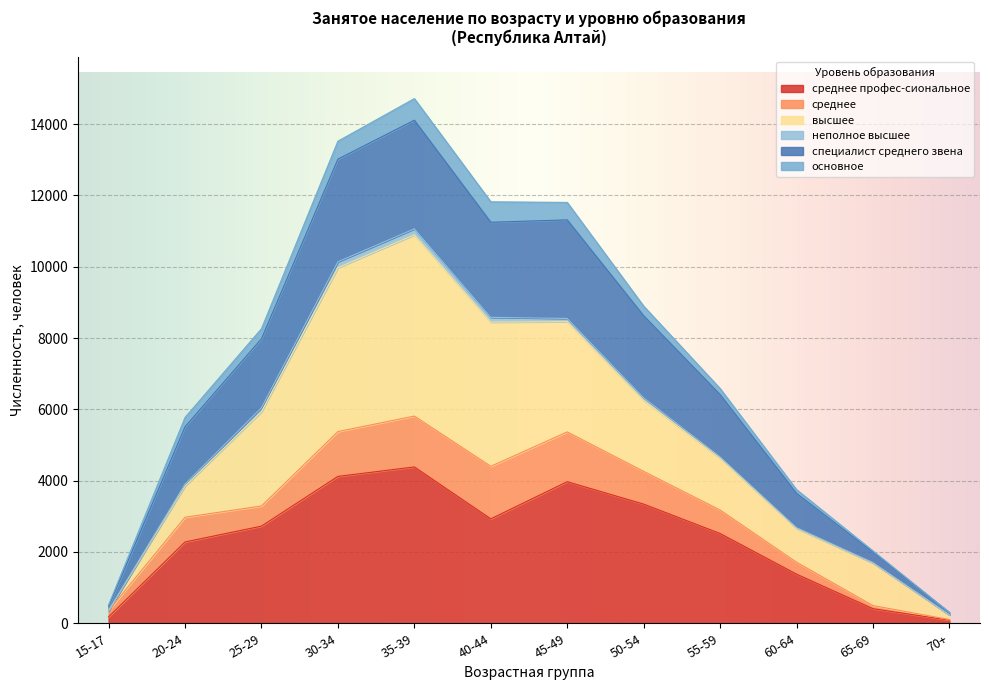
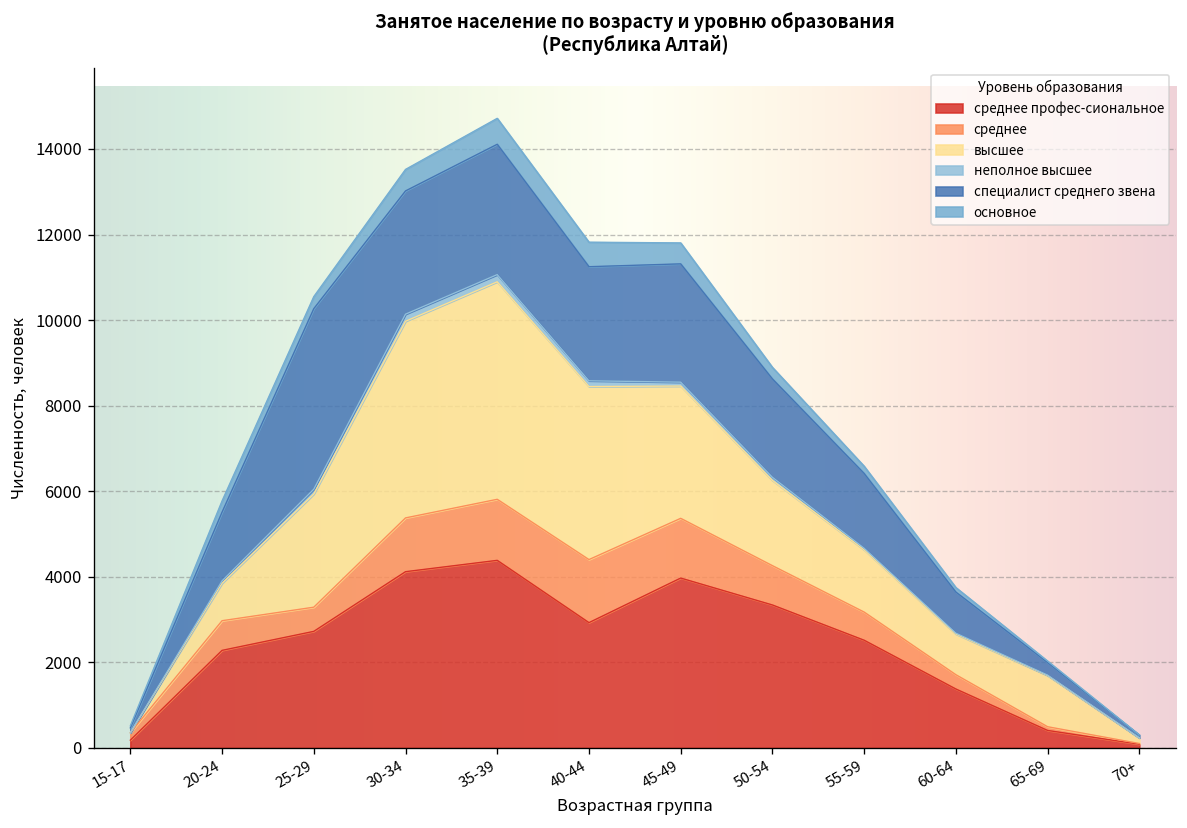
  {
    "среднее профес-сиональное": {
      "15-17": 200,
      "20-24": 2300,
      "25-29": 2700,
      "30-34": 4100,
      "35-39": 4400,
      "40-44": 2900,
      "45-49": 4000,
      "50-54": 3300,
      "55-59": 2500,
      "60-64": 1400,
      "65-69": 400
    },
    "среднее": {
      "20-24": 700,
      "25-29": 600,
      "30-34": 1300,
      "35-39": 1400,
      "40-44": 1500,
      "45-49": 1400,
      "50-54": 900,
      "55-59": 700,
      "60-64": 300,
      "65-69": 100
    },
    "высшее": {
      "25-29": 2600,
      "30-34": 4600,
      "35-39": 5100,
      "40-44": 4000,
      "45-49": 3100,
      "50-54": 2000
    },
    "специалист среднего звена": {
      "20-24": 1600,
-     "25-29": 1900,
+     "25-29": 4200,
      "30-34": 2900,
      "35-39": 3000,
      "40-44": 2700,
      "45-49": 2800,
      "50-54": 2300,
      "55-59": 1700,
      "60-64": 1000
    }
  }
